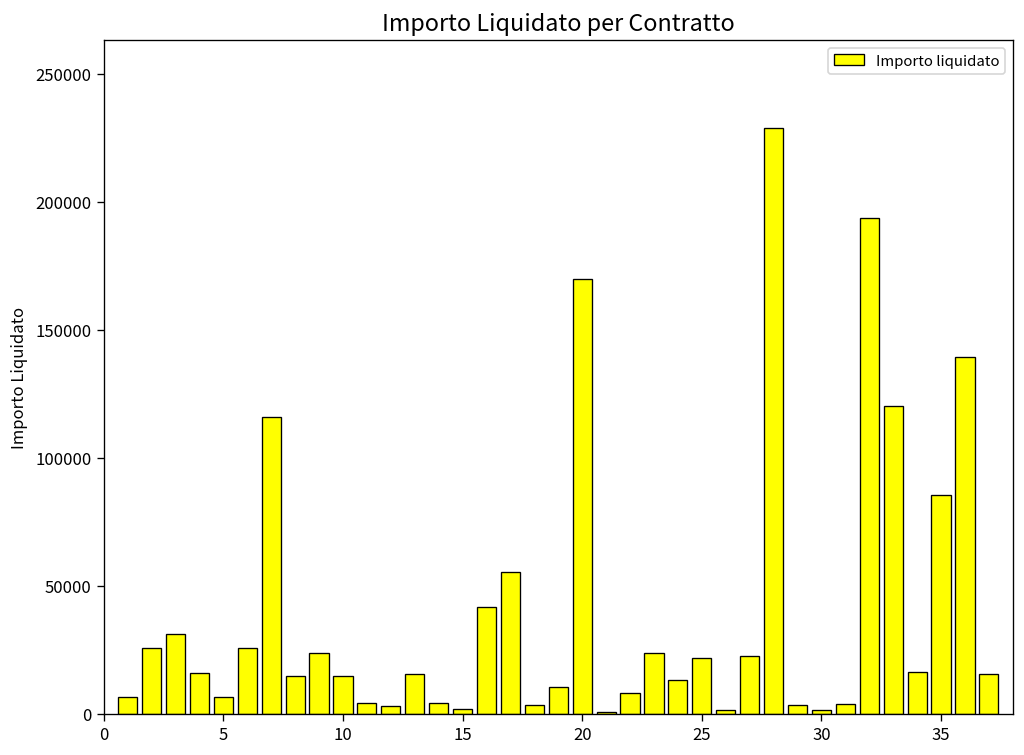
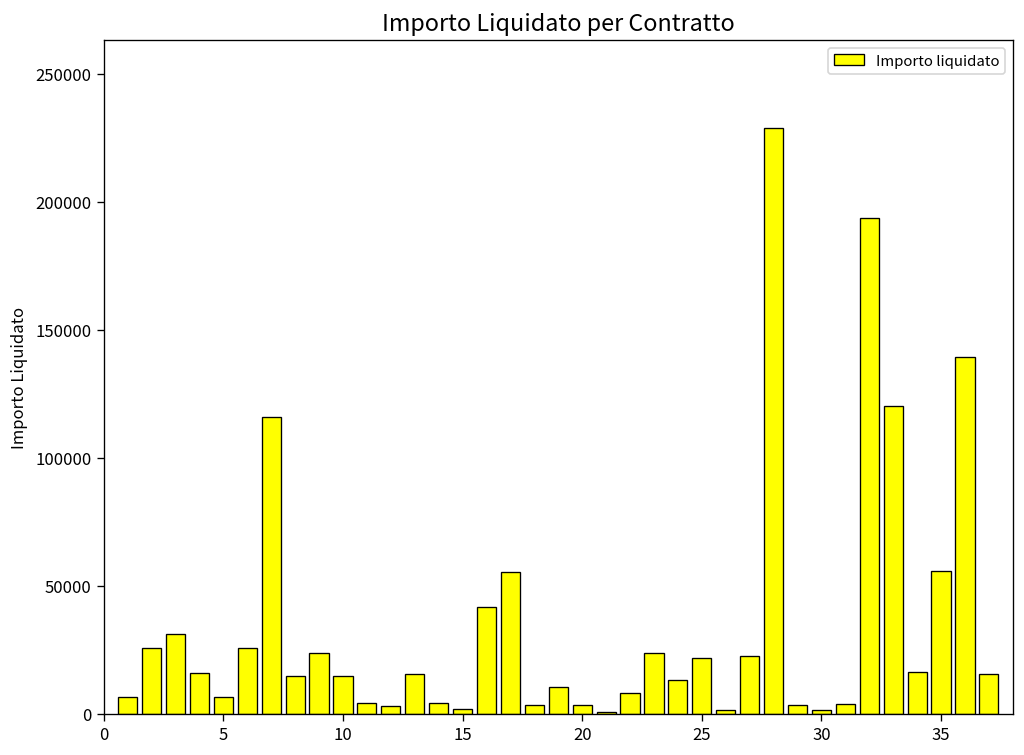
  {
    "5": 6000,
    "10": 15000,
    "15": 2000,
-   "20": 170000,
+   "20": 3000,
    "25": 22000,
    "30": 1000,
-   "35": 86000
+   "35": 56000
  }
